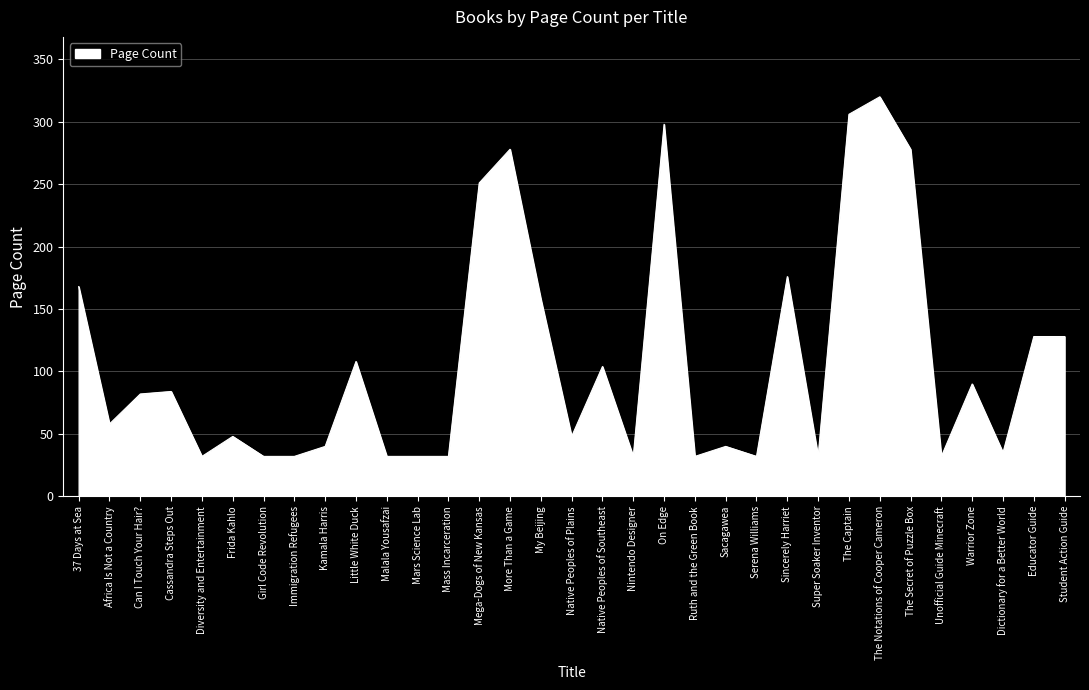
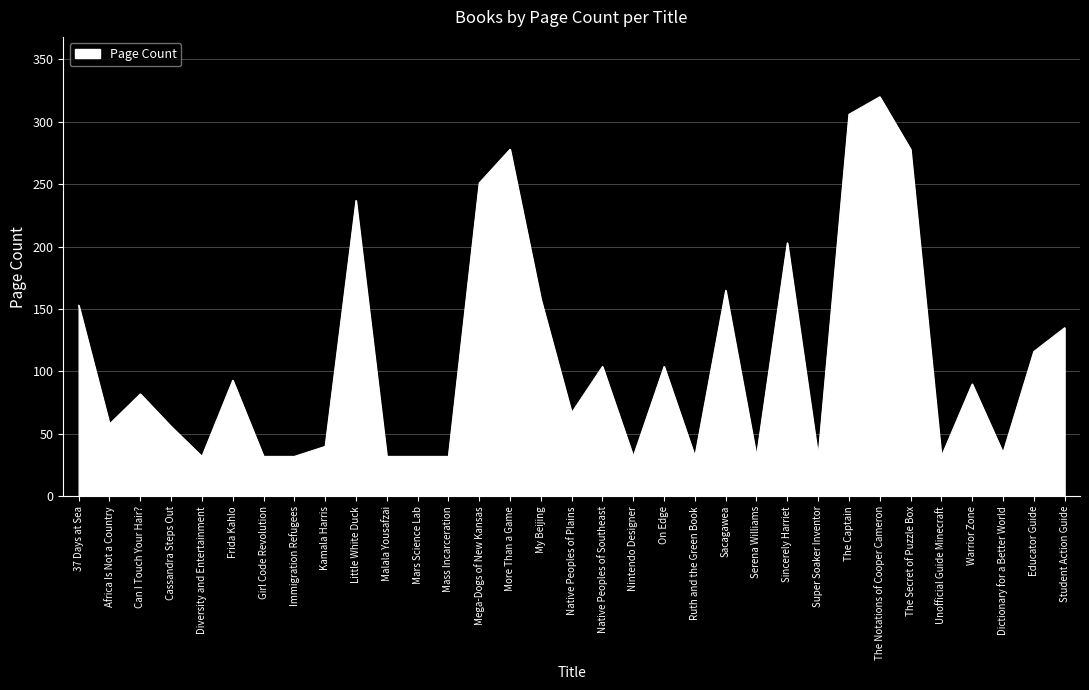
  {
-   "37 Days at Sea": 168,
+   "37 Days at Sea": 153,
    "Africa Is Not a Country": 58,
    "Can I Touch Your Hair?": 82,
-   "Cassandra Steps Out": 84,
+   "Cassandra Steps Out": 56,
    "Diversity and Entertainment": 32,
-   "Frida Kahlo": 48,
+   "Frida Kahlo": 93,
    "Girl Code Revolution": 32,
    "Immigration Refugees": 32,
    "Kamala Harris": 40,
-   "Little White Duck": 108,
+   "Little White Duck": 237,
    "Malala Yousafzai": 32,
    "Mars Science Lab": 32,
    "Mass Incarceration": 32,
    "Mega-Dogs of New Kansas": 251,
    "More Than a Game": 278,
    "My Beijing": 158,
-   "Native Peoples of Plains": 48,
+   "Native Peoples of Plains": 67,
    "Native Peoples of Southeast": 104,
    "Nintendo Designer": 32,
-   "On Edge": 298,
+   "On Edge": 104,
    "Ruth and the Green Book": 32,
-   "Sacagawea": 40,
+   "Sacagawea": 165,
    "Serena Williams": 32,
-   "Sincerely Harriet": 176,
+   "Sincerely Harriet": 203,
    "Super Soaker Inventor": 32,
    "The Captain": 306,
    "The Notations of Cooper Cameron": 320,
    "The Secret of Puzzle Box": 278,
    "Unofficial Guide Minecraft": 32,
    "Warrior Zone": 90,
    "Dictionary for a Better World": 35,
-   "Educator Guide": 128,
-   "Student Action Guide": 128
+   "Educator Guide": 116,
+   "Student Action Guide": 135
  }
